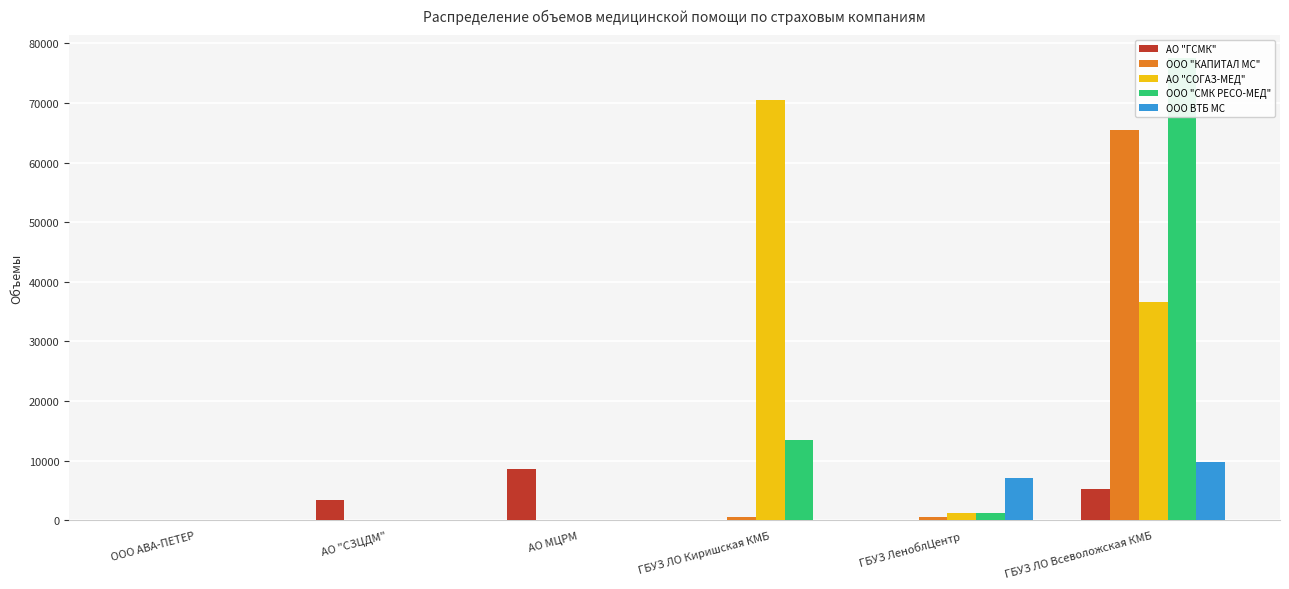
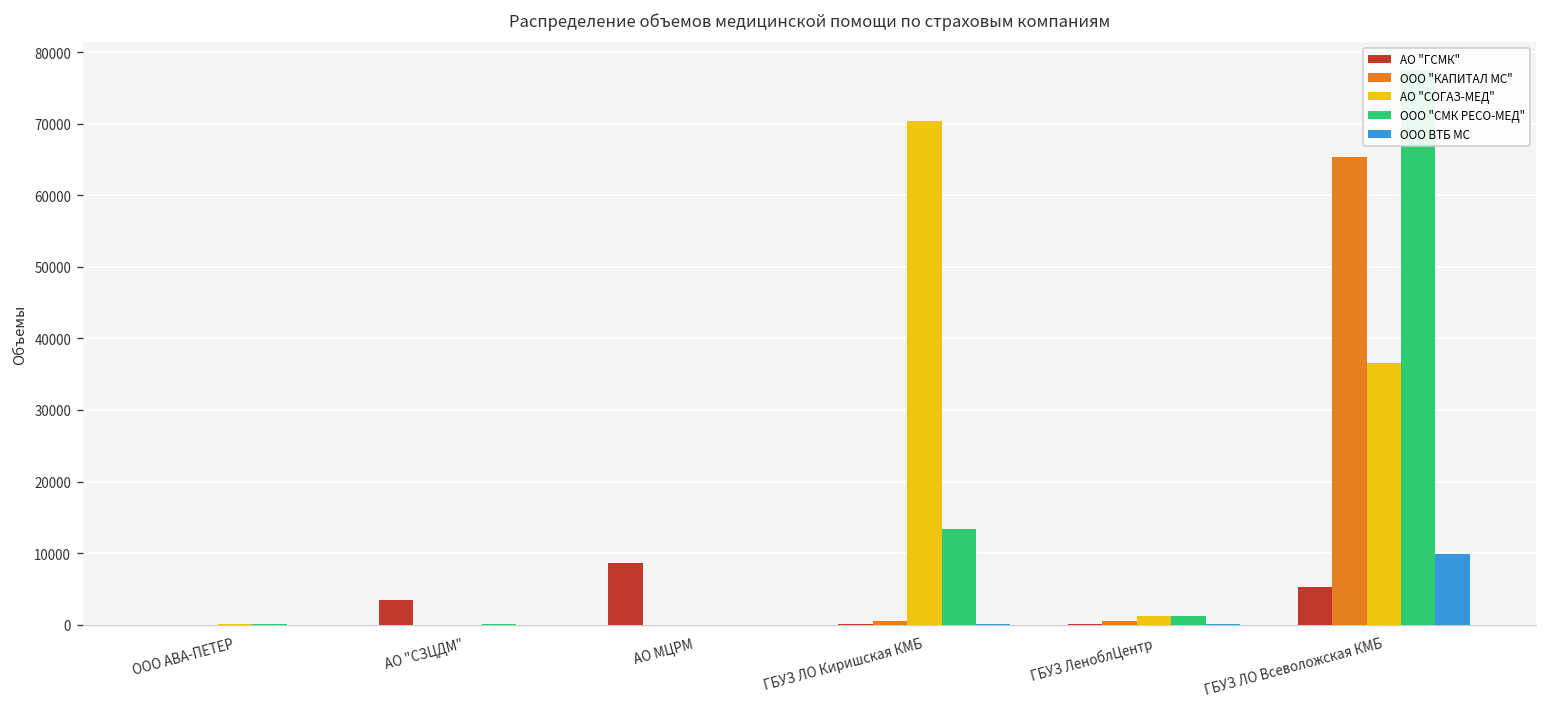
  {
    "АО \"ГСМК\"": {
      "OOO АВА-ПЕТЕР": 0,
      "АО \"СЗЦДМ\"": 3000,
      "АО МЦРМ": 9000,
      "ГБУЗ ЛО Всеволожская КМБ": 5000
    },
    "ООО \"КАПИТАЛ МС\"": {
      "ГБУЗ ЛО Киришская КМБ": 1000,
      "ГБУЗ ЛеноблЦентр": 1000,
      "ГБУЗ ЛО Всеволожская КМБ": 65000
    },
    "АО \"СОГАЗ-МЕД\"": {
      "ГБУЗ ЛО Киришская КМБ": 70000,
      "ГБУЗ ЛеноблЦентр": 1000,
      "ГБУЗ ЛО Всеволожская КМБ": 37000
    },
    "ООО \"СМК РЕСО-МЕД\"": {
      "ГБУЗ ЛО Киришская КМБ": 13000,
      "ГБУЗ ЛеноблЦентр": 1000
    },
    "ООО ВТБ МС": {
-     "ГБУЗ ЛеноблЦентр": 7000,
+     "ГБУЗ ЛеноблЦентр": 0,
      "ГБУЗ ЛО Всеволожская КМБ": 10000
    }
  }
